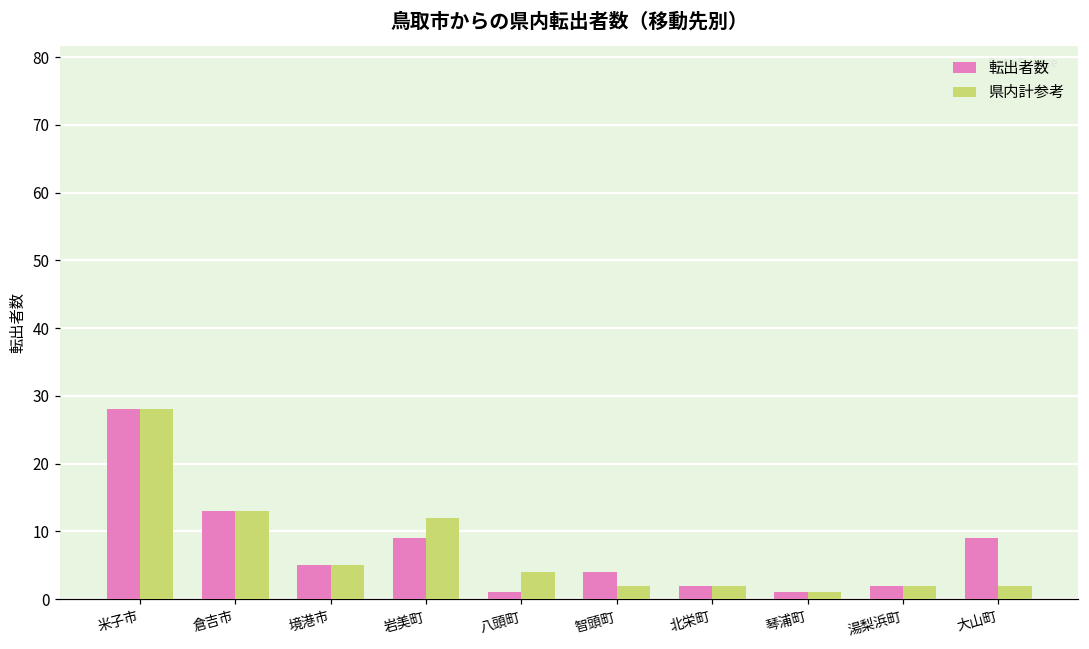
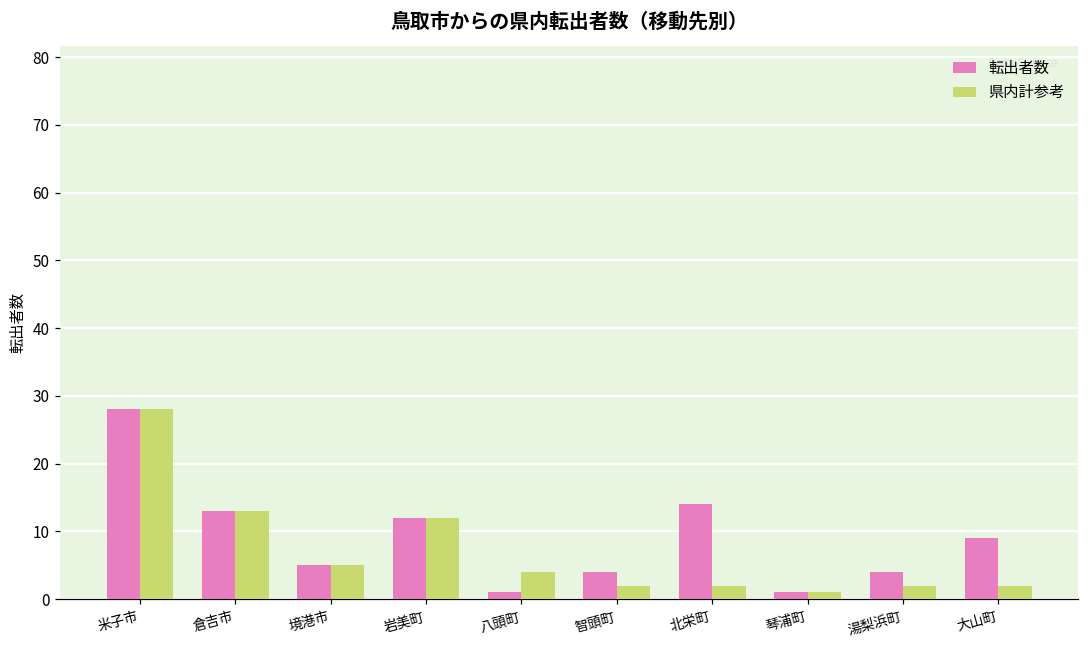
  {
    "転出者数": {
      "米子市": 28,
      "倉吉市": 13,
      "境港市": 5,
-     "岩美町": 9,
+     "岩美町": 12,
      "八頭町": 1,
      "智頭町": 4,
-     "北栄町": 2,
+     "北栄町": 14,
      "琴浦町": 1,
-     "湯梨浜町": 2,
+     "湯梨浜町": 4,
      "大山町": 9
    },
    "県内計参考": {
      "米子市": 28,
      "倉吉市": 13,
      "境港市": 5,
      "岩美町": 12,
      "八頭町": 4,
      "智頭町": 2,
      "北栄町": 2,
      "琴浦町": 1,
      "湯梨浜町": 2,
      "大山町": 2
    }
  }
